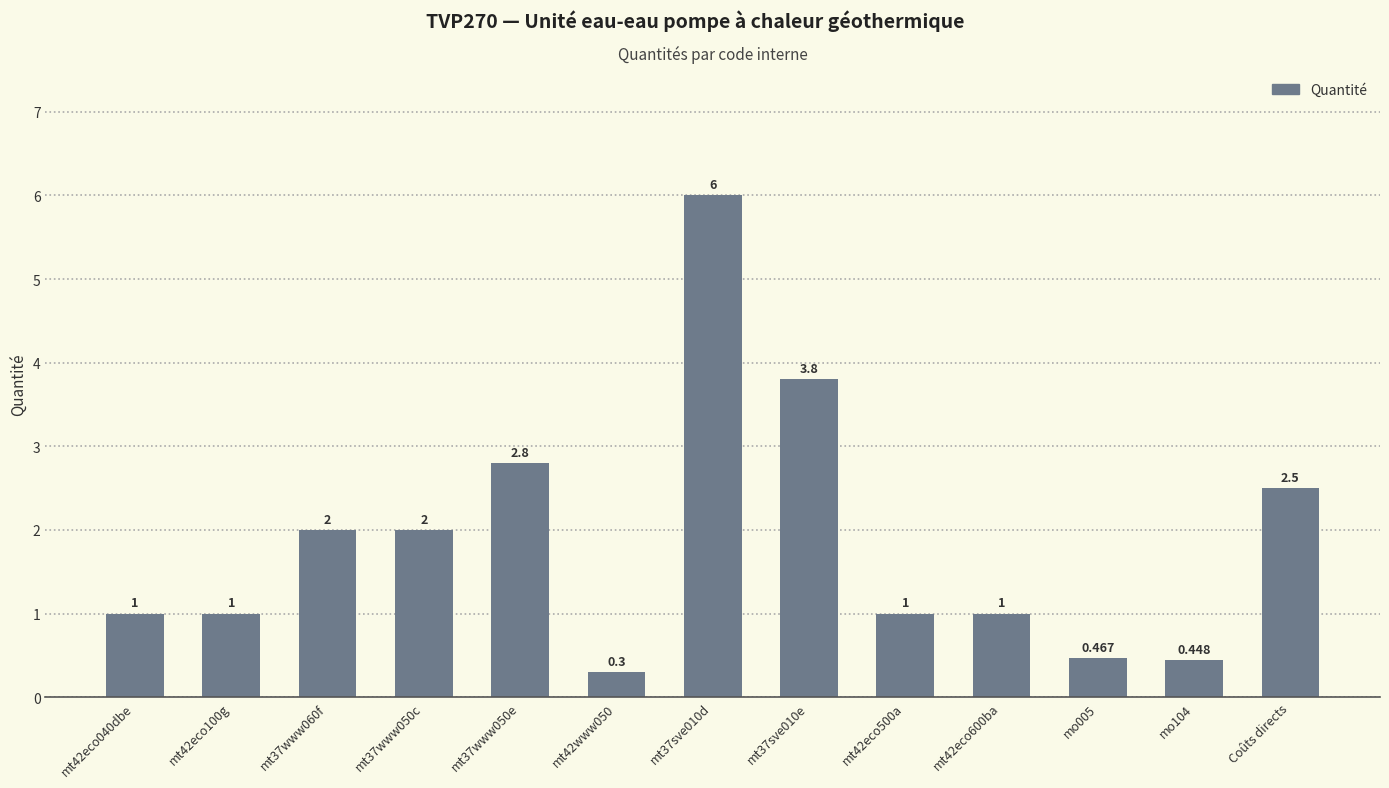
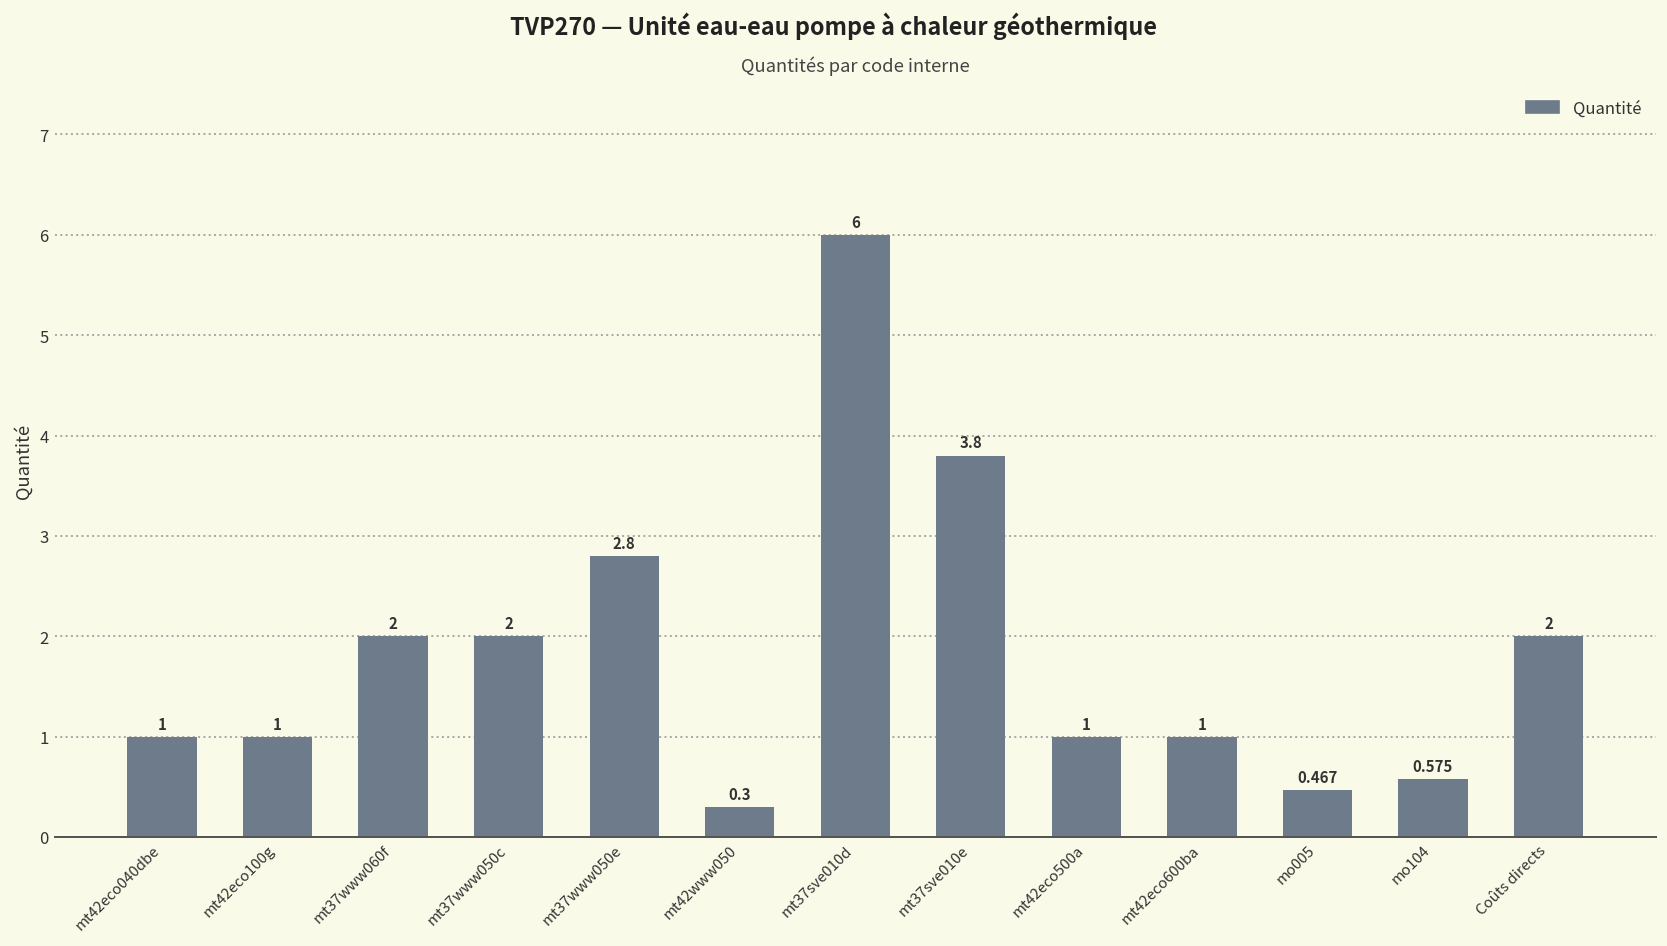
  {
    "mt42eco040dbe": 1,
    "mt42eco100g": 1,
    "mt37www060f": 2,
    "mt37www050c": 2,
    "mt37www050e": 2.8,
    "mt42www050": 0.3,
    "mt37sve010d": 6,
    "mt37sve010e": 3.8,
    "mt42eco500a": 1,
    "mt42eco600ba": 1,
    "mo005": 0.467,
-   "mo104": 0.448,
-   "Coûts directs": 2.5
+   "mo104": 0.575,
+   "Coûts directs": 2
  }
